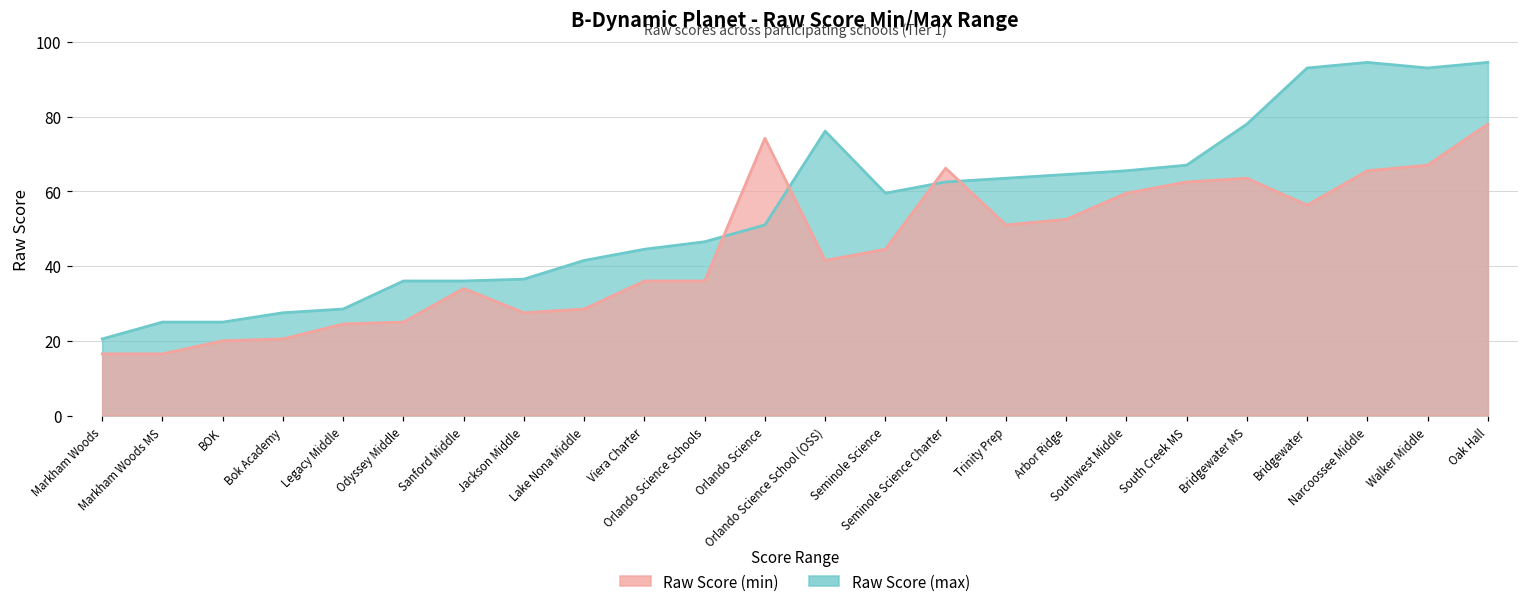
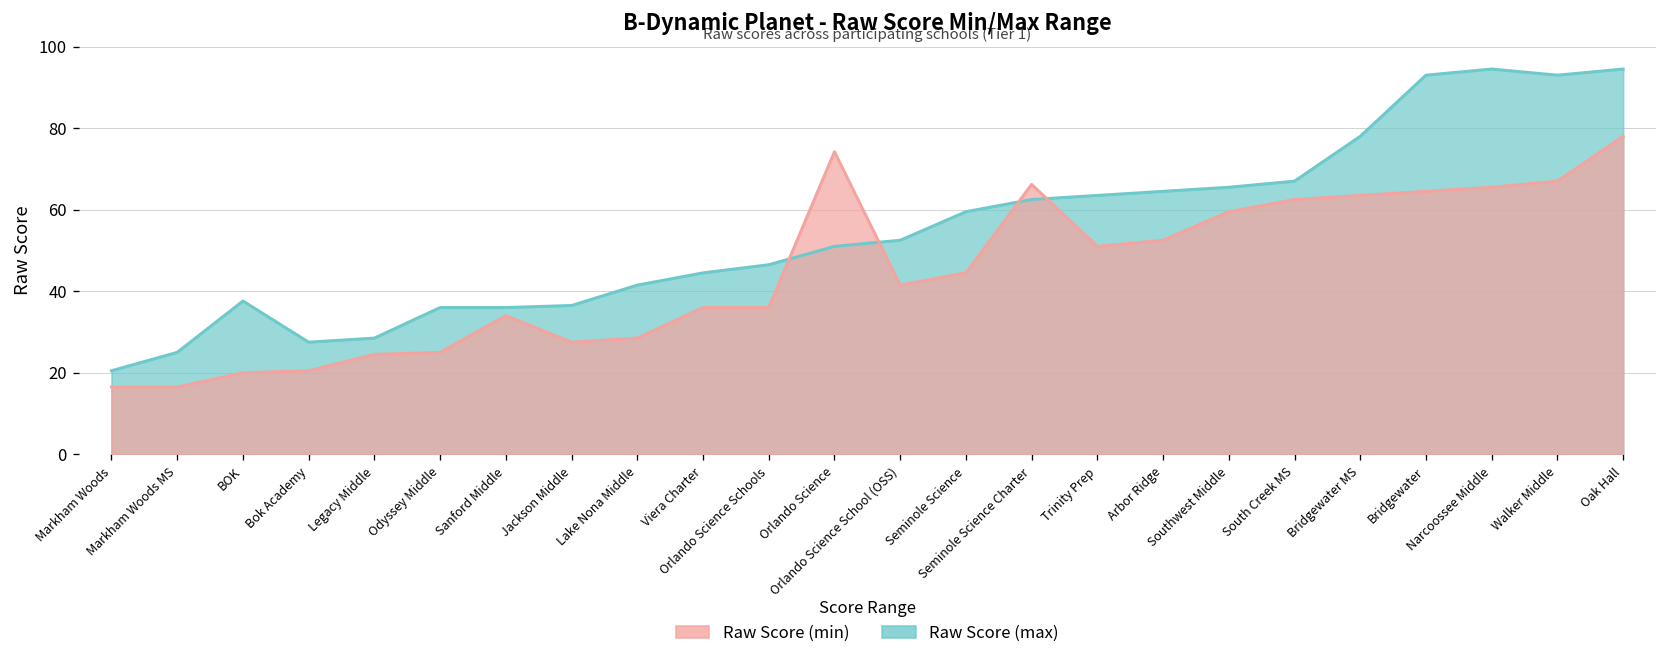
  {
    "Raw Score (max)": {
      "Markham Woods": 21,
      "Markham Woods MS": 25,
-     "BOK": 25,
+     "BOK": 38,
      "Bok Academy": 28,
      "Legacy Middle": 29,
      "Odyssey Middle": 36,
      "Sanford Middle": 36,
      "Jackson Middle": 37,
      "Lake Nona Middle": 42,
      "Viera Charter": 45,
      "Orlando Science Schools": 47,
      "Orlando Science": 51,
-     "Orlando Science School (OSS)": 76,
+     "Orlando Science School (OSS)": 53,
      "Seminole Science": 60,
      "Seminole Science Charter": 63,
      "Trinity Prep": 64,
      "Arbor Ridge": 65,
      "Southwest Middle": 66,
      "South Creek MS": 67,
      "Bridgewater MS": 78,
      "Bridgewater": 93,
      "Narcoossee Middle": 95,
      "Walker Middle": 93,
      "Oak Hall": 95
    },
    "Raw Score (min)": {
      "Markham Woods": 17,
      "Markham Woods MS": 17,
      "BOK": 20,
      "Bok Academy": 21,
      "Legacy Middle": 25,
      "Odyssey Middle": 25,
      "Sanford Middle": 34,
      "Jackson Middle": 28,
      "Lake Nona Middle": 29,
      "Viera Charter": 36,
      "Orlando Science Schools": 36,
      "Orlando Science": 74,
      "Orlando Science School (OSS)": 42,
      "Seminole Science": 45,
      "Seminole Science Charter": 66,
      "Trinity Prep": 51,
      "Arbor Ridge": 53,
      "Southwest Middle": 60,
      "South Creek MS": 63,
      "Bridgewater MS": 64,
-     "Bridgewater": 56,
+     "Bridgewater": 65,
      "Narcoossee Middle": 66,
      "Walker Middle": 67,
      "Oak Hall": 78
    }
  }
